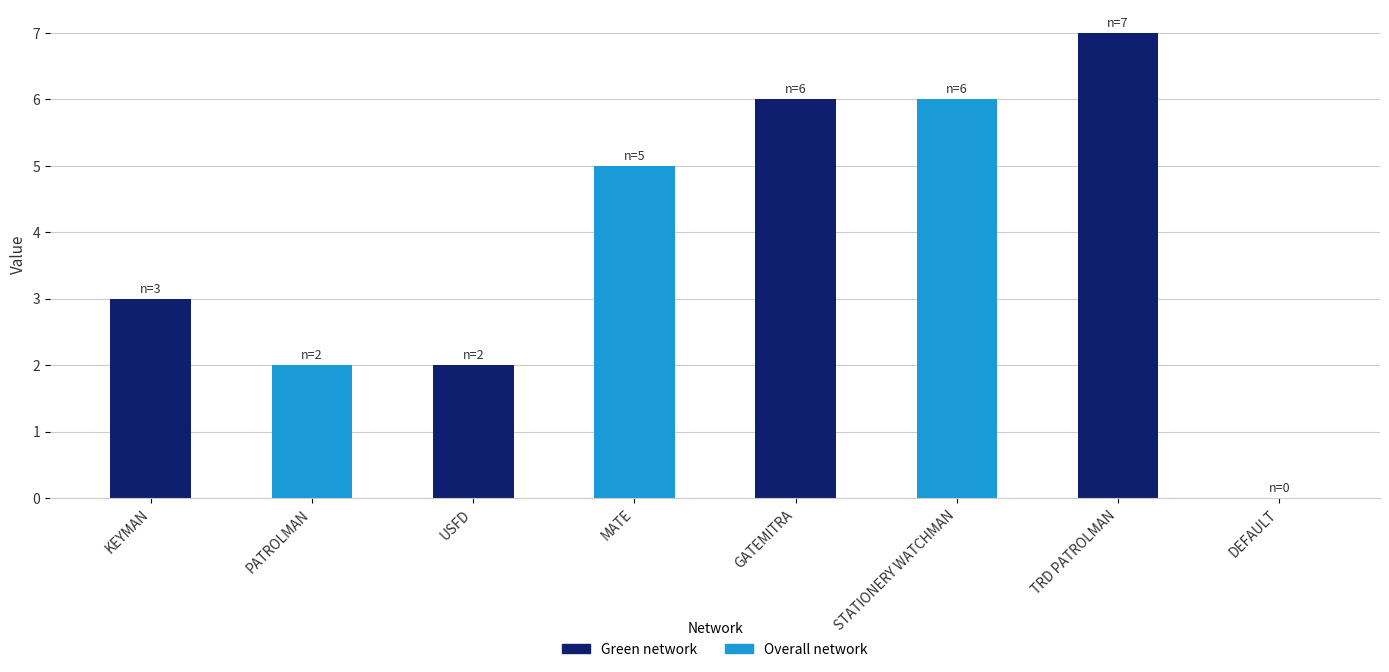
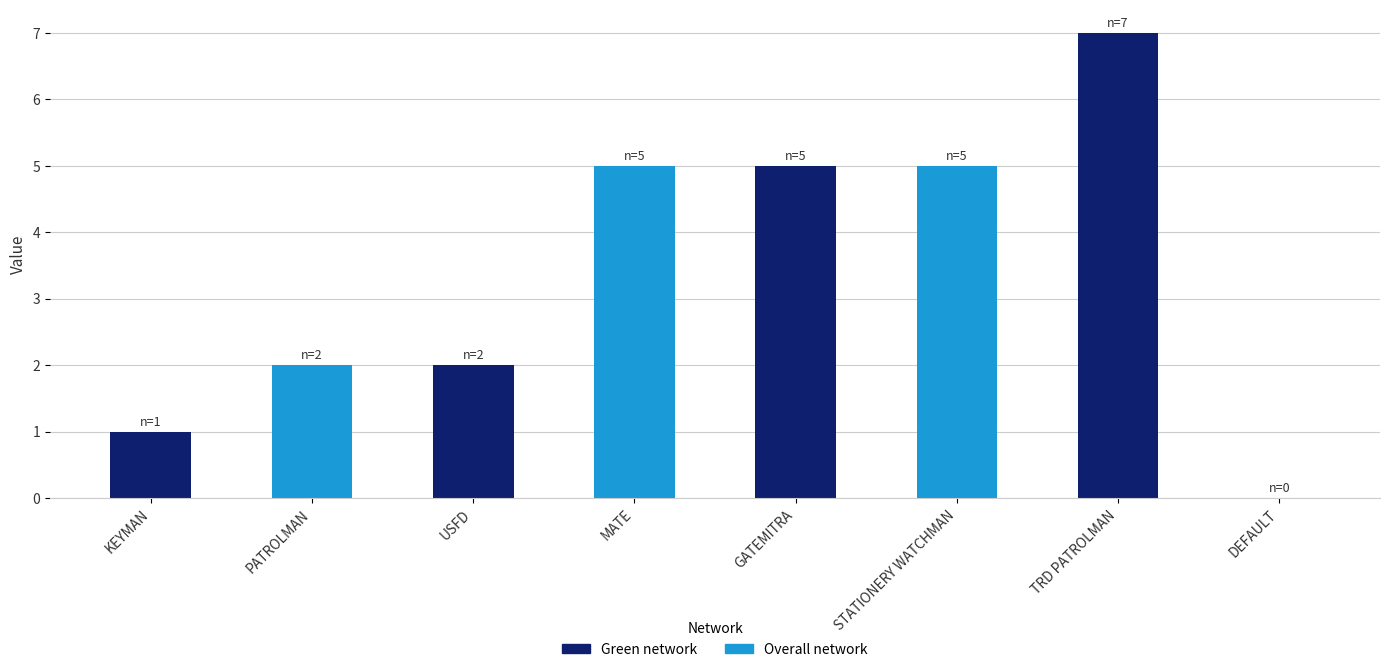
  {
-   "KEYMAN": 3,
+   "KEYMAN": 1,
    "PATROLMAN": 2,
    "USFD": 2,
    "MATE": 5,
-   "GATEMITRA": 6,
-   "STATIONERY WATCHMAN": 6,
+   "GATEMITRA": 5,
+   "STATIONERY WATCHMAN": 5,
    "TRD PATROLMAN": 7,
    "DEFAULT": 0
  }
